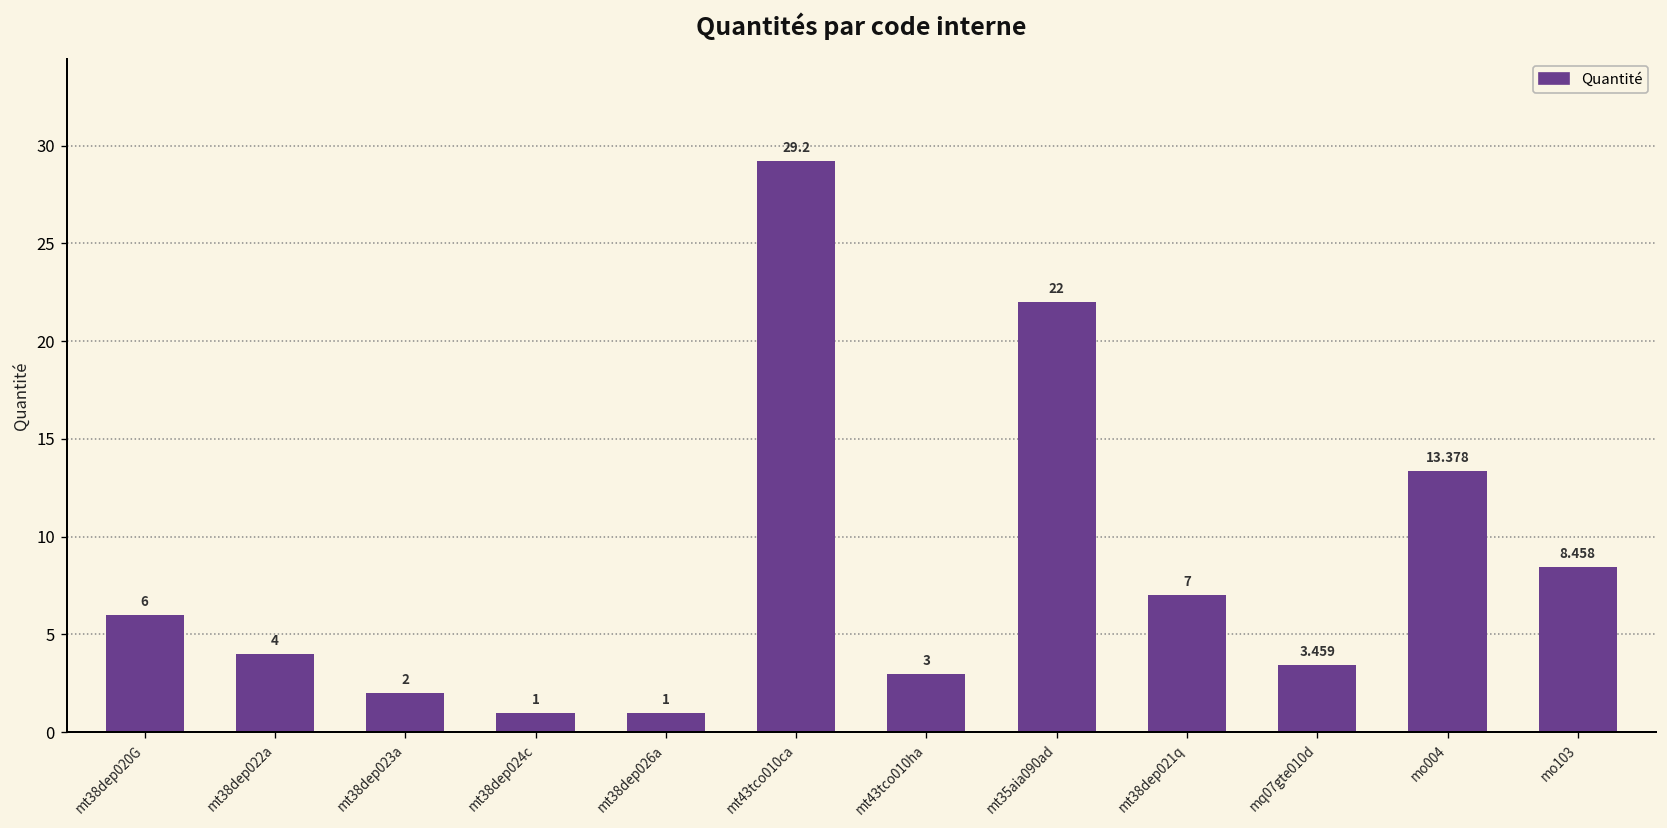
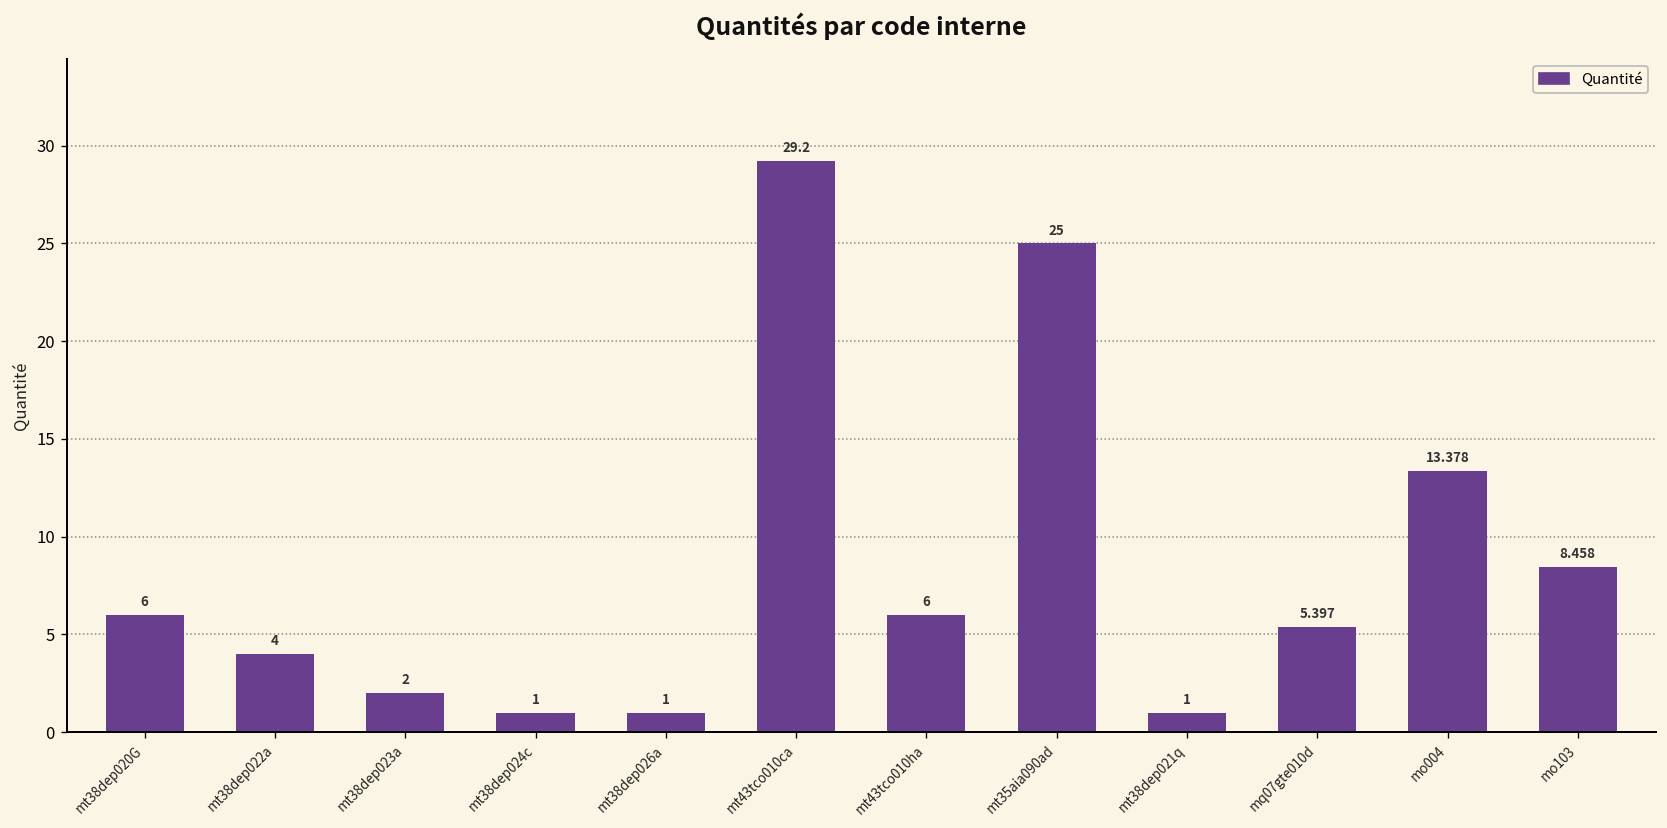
  {
    "mt38dep020G": 6,
    "mt38dep022a": 4,
    "mt38dep023a": 2,
    "mt38dep024c": 1,
    "mt38dep026a": 1,
    "mt43tco010ca": 29.2,
-   "mt43tco010ha": 3,
-   "mt35aia090ad": 22,
-   "mt38dep021q": 7,
-   "mq07gte010d": 3.459,
+   "mt43tco010ha": 6,
+   "mt35aia090ad": 25,
+   "mt38dep021q": 1,
+   "mq07gte010d": 5.397,
    "mo004": 13.378,
    "mo103": 8.458
  }
